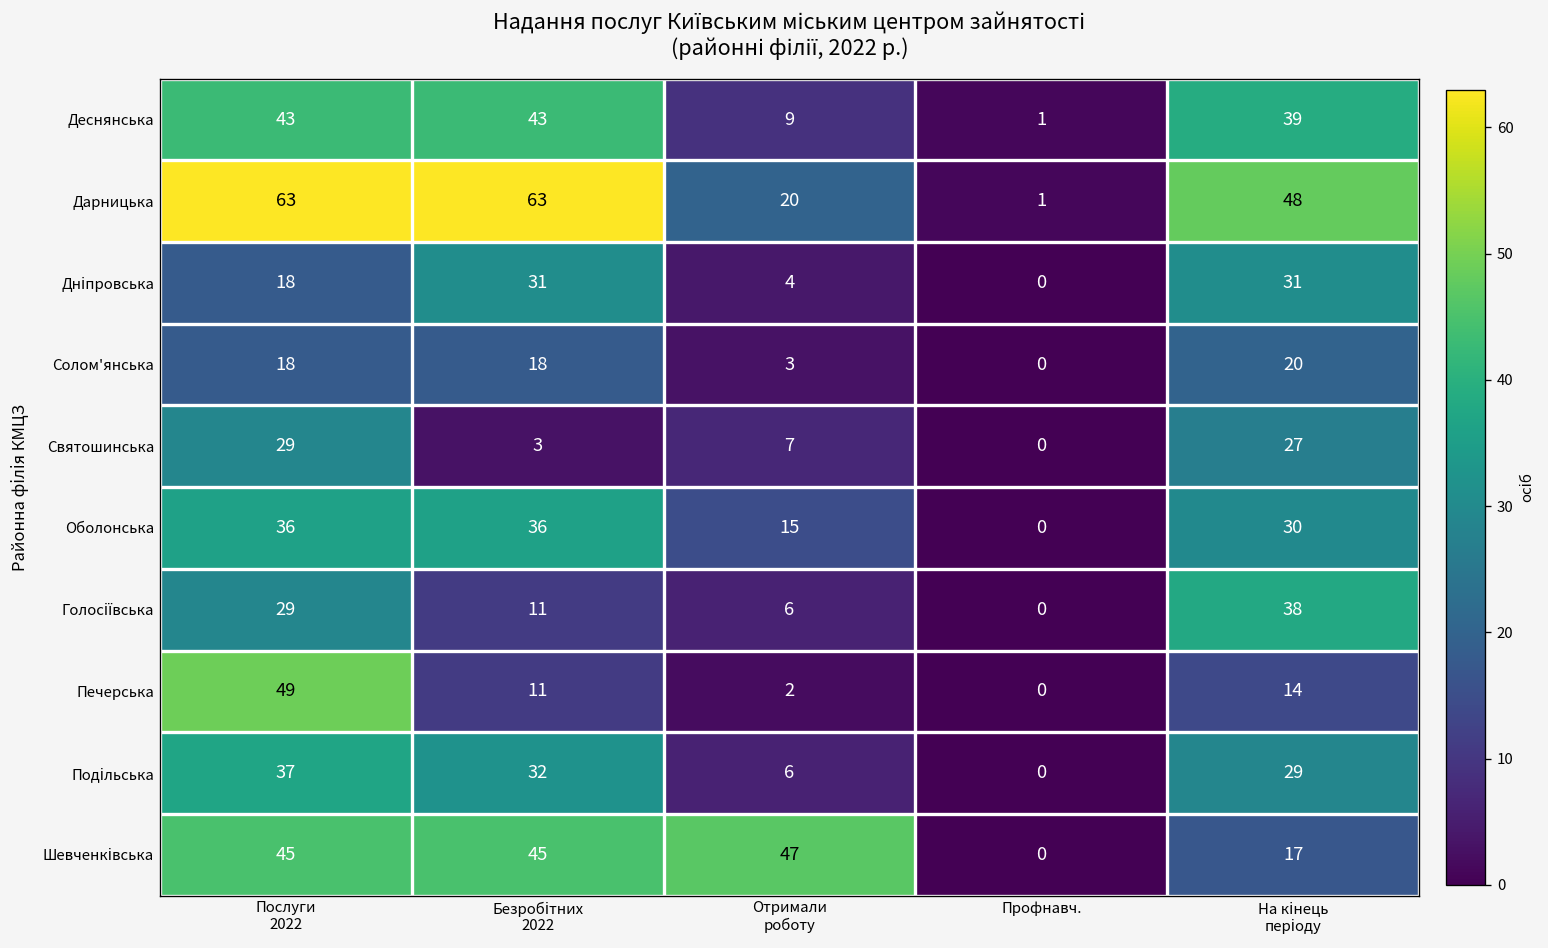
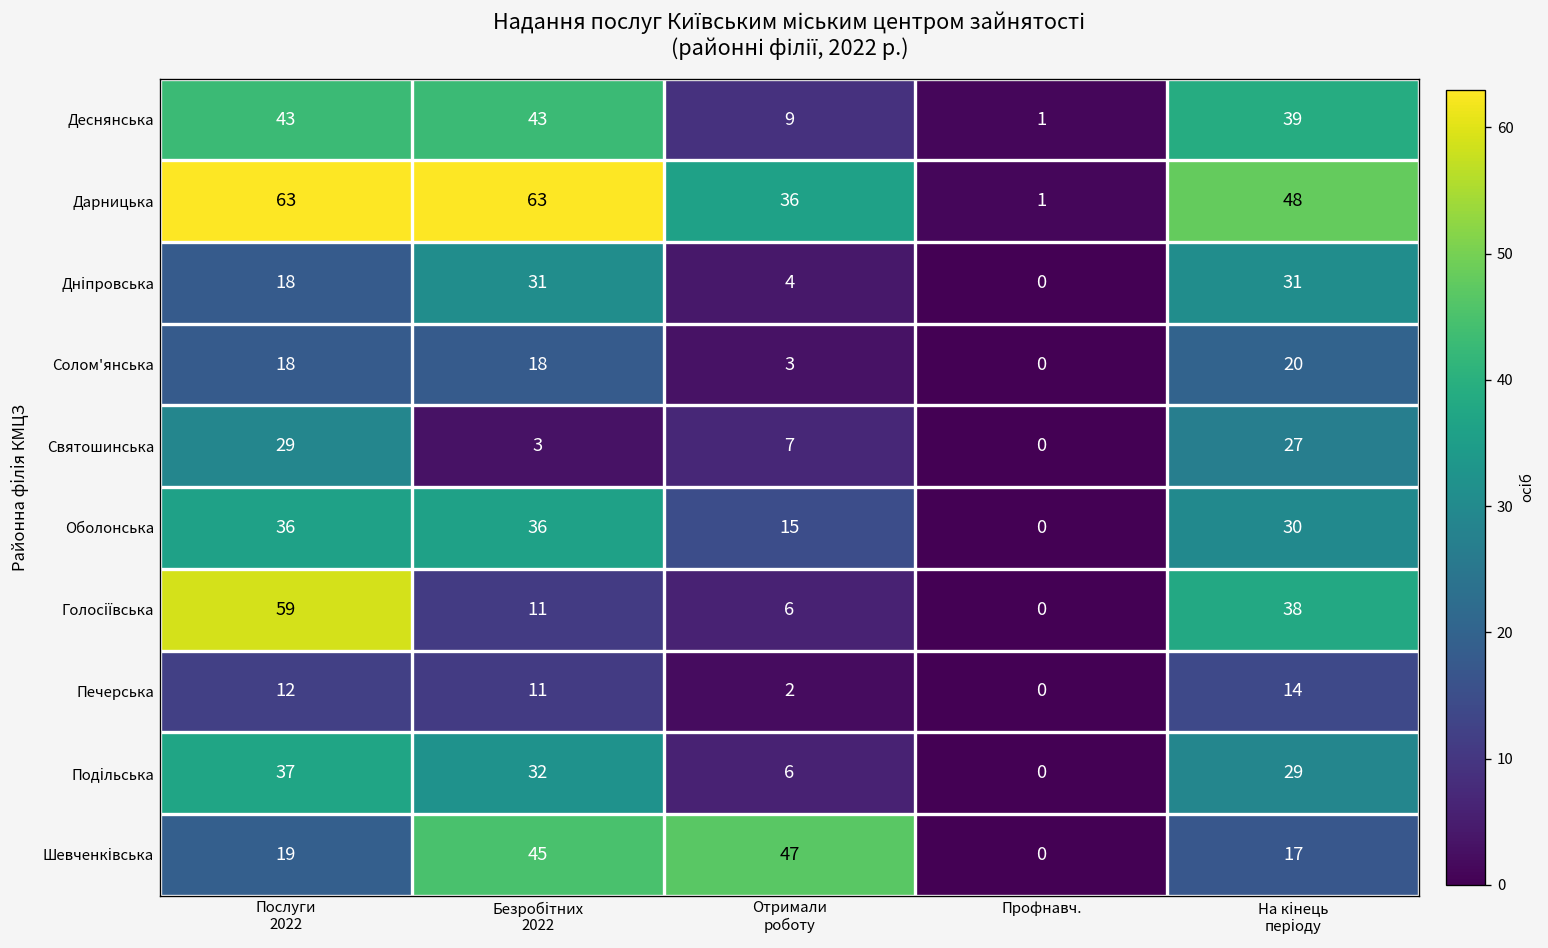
  {
    "Деснянська": {
      "Послуги 2022": 43,
      "Безробітних 2022": 43,
      "Отримали роботу": 9,
      "Профнавч.": 1,
      "На кінець періоду": 39
    },
    "Дарницька": {
      "Послуги 2022": 63,
      "Безробітних 2022": 63,
-     "Отримали роботу": 20,
+     "Отримали роботу": 36,
      "Профнавч.": 1,
      "На кінець періоду": 48
    },
    "Дніпровська": {
      "Послуги 2022": 18,
      "Безробітних 2022": 31,
      "Отримали роботу": 4,
      "Профнавч.": 0,
      "На кінець періоду": 31
    },
    "Солом'янська": {
      "Послуги 2022": 18,
      "Безробітних 2022": 18,
      "Отримали роботу": 3,
      "Профнавч.": 0,
      "На кінець періоду": 20
    },
    "Святошинська": {
      "Послуги 2022": 29,
      "Безробітних 2022": 3,
      "Отримали роботу": 7,
      "Профнавч.": 0,
      "На кінець періоду": 27
    },
    "Оболонська": {
      "Послуги 2022": 36,
      "Безробітних 2022": 36,
      "Отримали роботу": 15,
      "Профнавч.": 0,
      "На кінець періоду": 30
    },
    "Голосіївська": {
-     "Послуги 2022": 29,
+     "Послуги 2022": 59,
      "Безробітних 2022": 11,
      "Отримали роботу": 6,
      "Профнавч.": 0,
      "На кінець періоду": 38
    },
    "Печерська": {
-     "Послуги 2022": 49,
+     "Послуги 2022": 12,
      "Безробітних 2022": 11,
      "Отримали роботу": 2,
      "Профнавч.": 0,
      "На кінець періоду": 14
    },
    "Подільська": {
      "Послуги 2022": 37,
      "Безробітних 2022": 32,
      "Отримали роботу": 6,
      "Профнавч.": 0,
      "На кінець періоду": 29
    },
    "Шевченківська": {
-     "Послуги 2022": 45,
+     "Послуги 2022": 19,
      "Безробітних 2022": 45,
      "Отримали роботу": 47,
      "Профнавч.": 0,
      "На кінець періоду": 17
    }
  }
